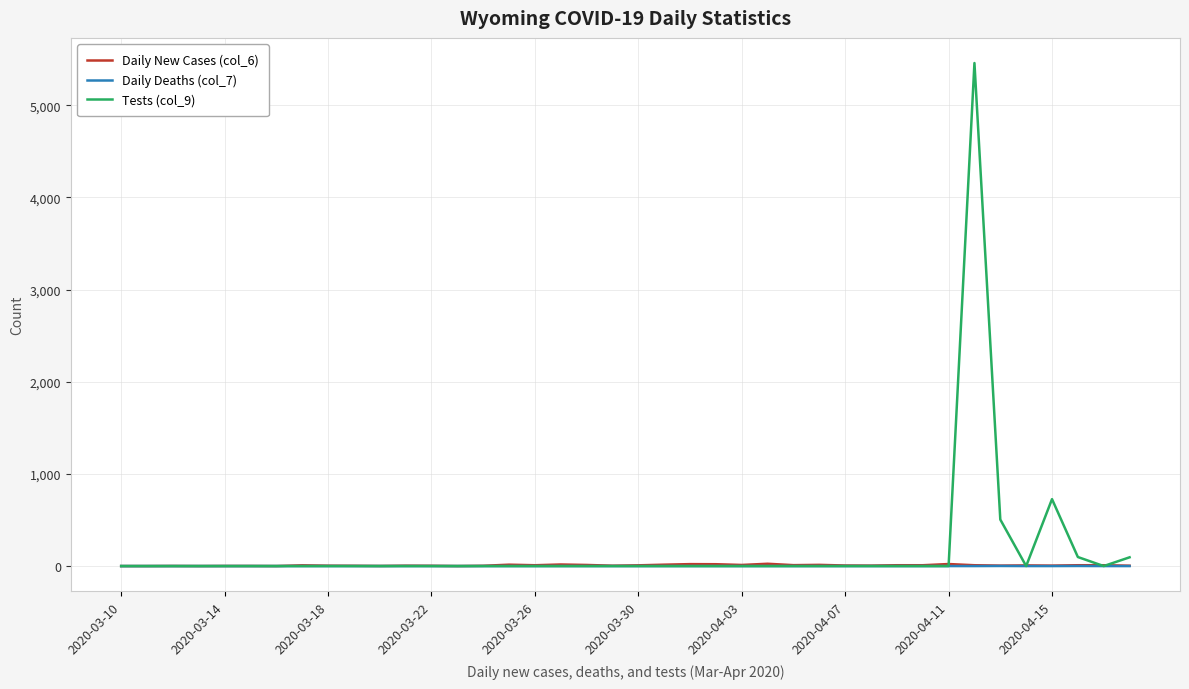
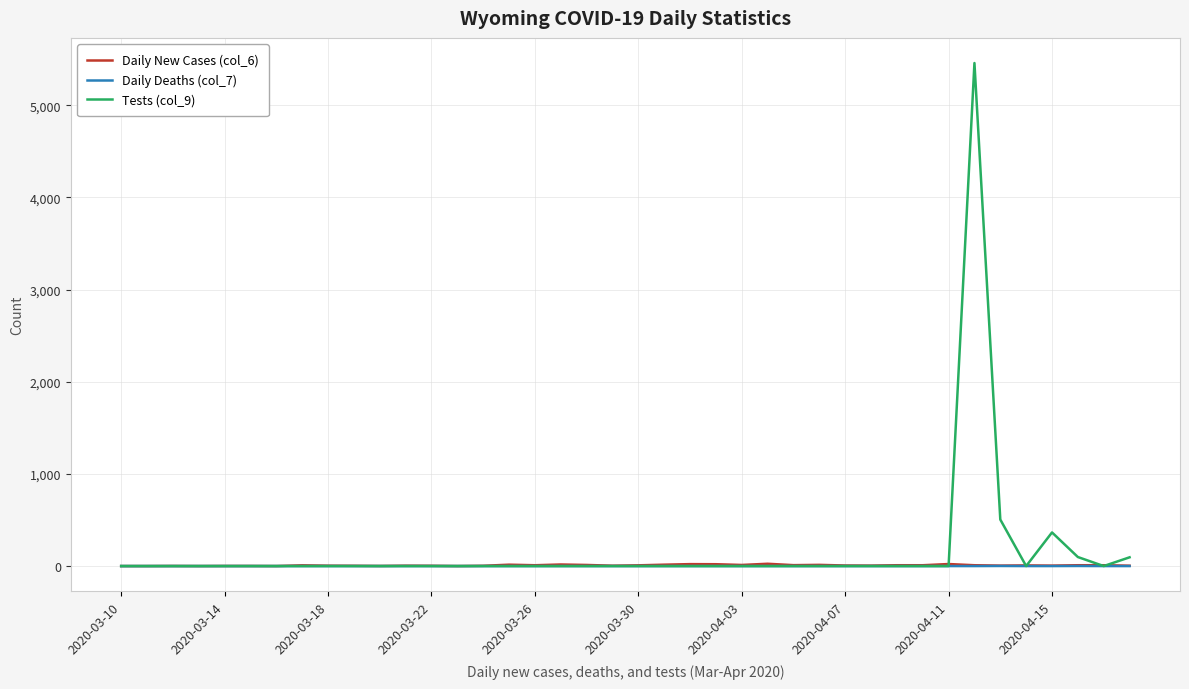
  {
    "Tests (col_9)": {
-     "2020-04-15": 700
+     "2020-04-15": 400
    }
  }
